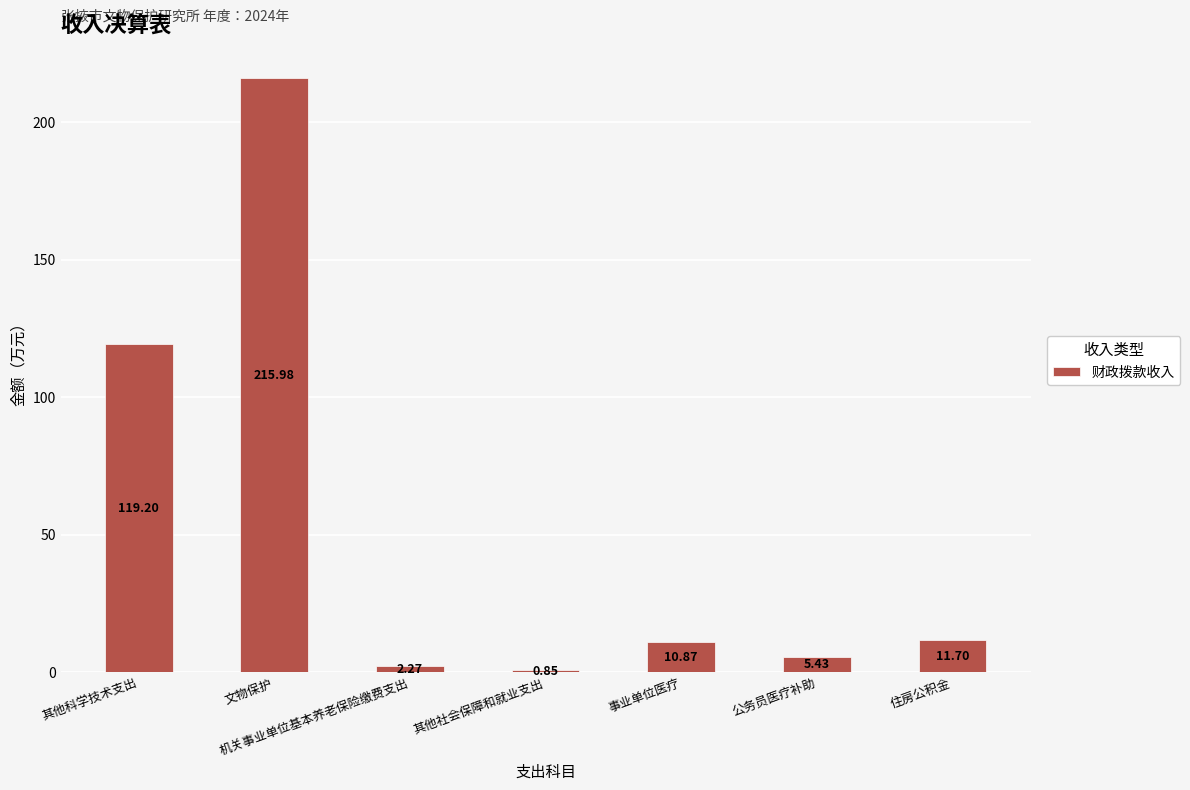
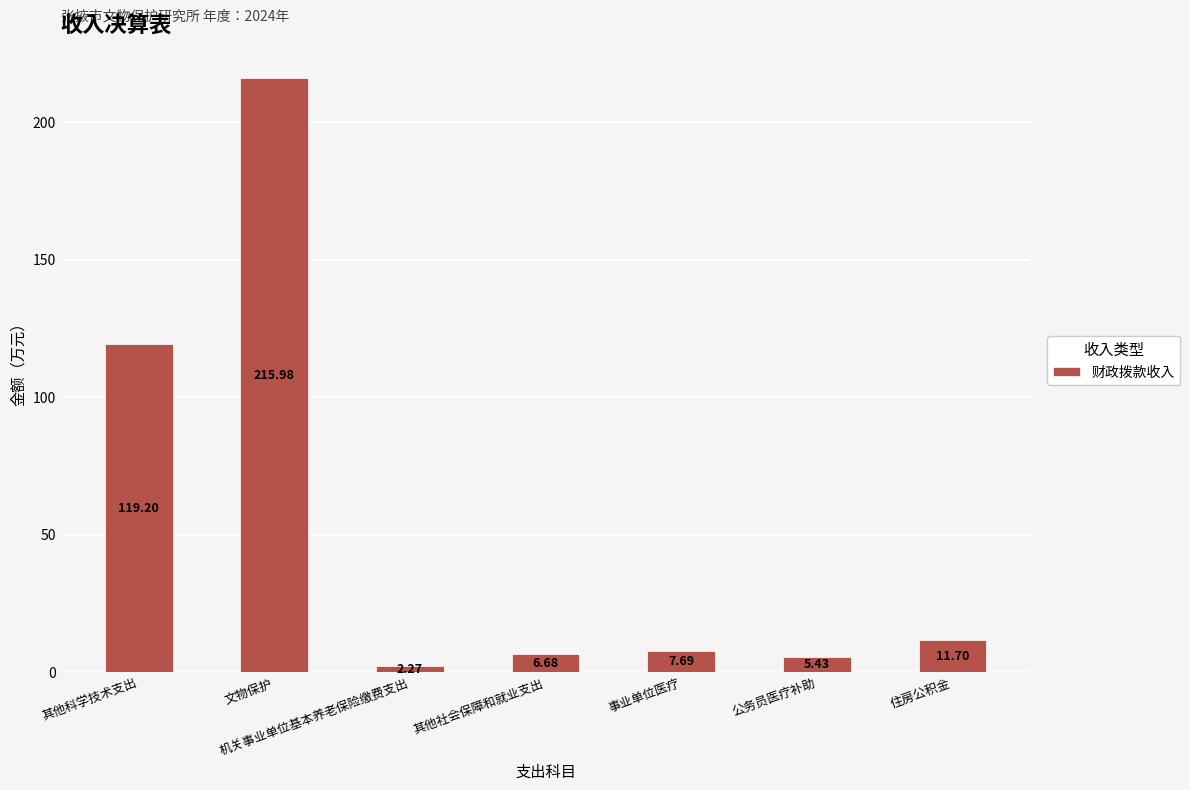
  {
    "其他科学技术支出": 119.20,
    "文物保护": 215.98,
    "机关事业单位基本养老保险缴费支出": 2.27,
-   "其他社会保障和就业支出": 0.85,
-   "事业单位医疗": 10.87,
+   "其他社会保障和就业支出": 6.68,
+   "事业单位医疗": 7.69,
    "公务员医疗补助": 5.43,
    "住房公积金": 11.70
  }
